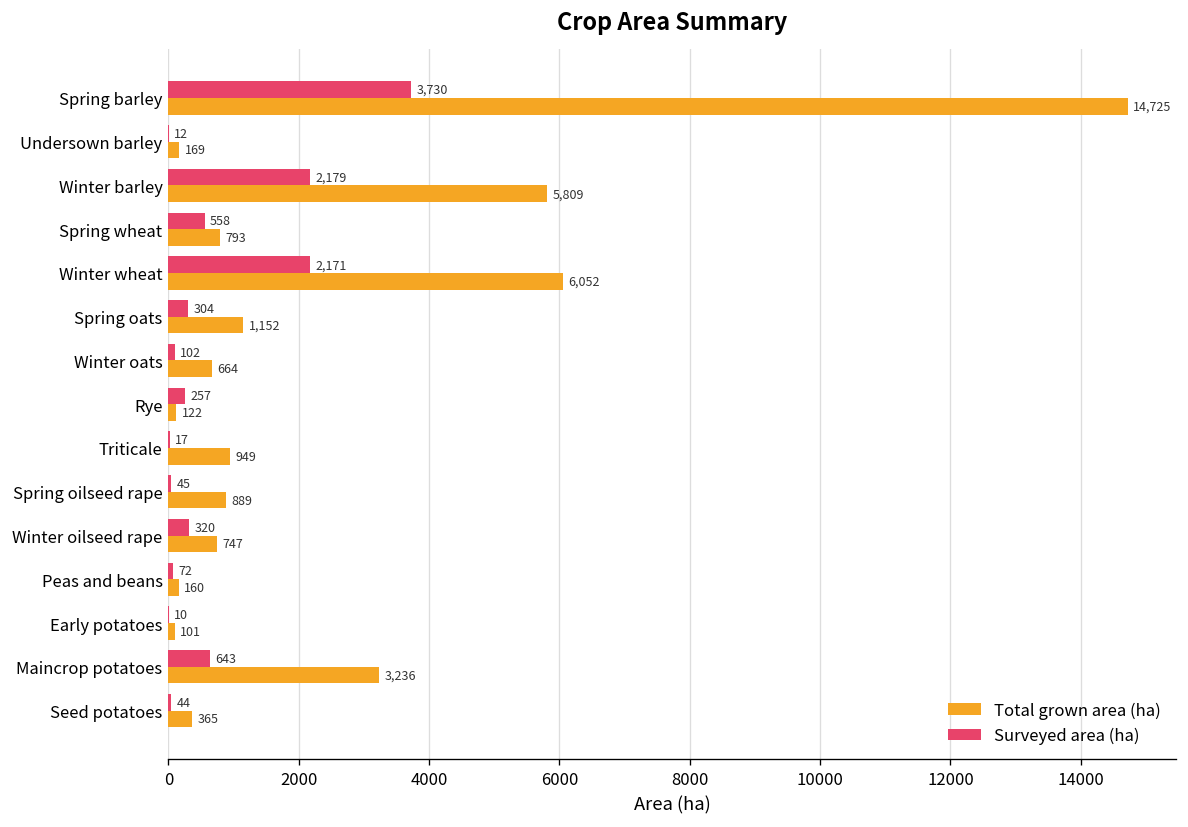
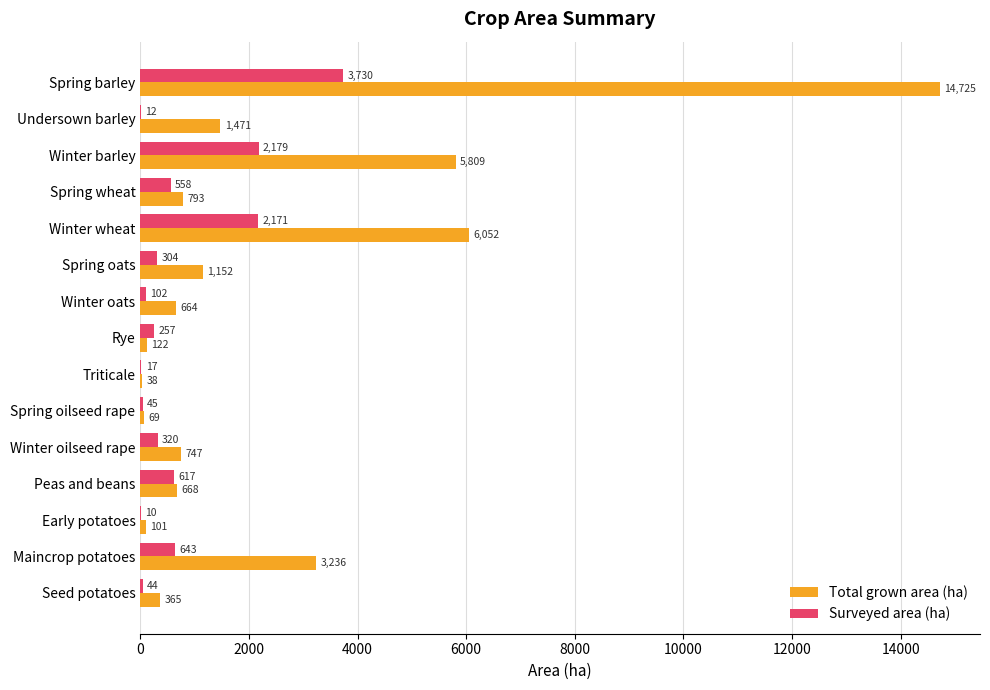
  {
    "Total grown area (ha)": {
      "Spring barley": "14,725",
-     "Undersown barley": "169",
+     "Undersown barley": "1,471",
      "Winter barley": "5,809",
      "Spring wheat": "793",
      "Winter wheat": "6,052",
      "Spring oats": "1,152",
      "Winter oats": "664",
      "Rye": "122",
-     "Triticale": "949",
-     "Spring oilseed rape": "889",
+     "Triticale": "38",
+     "Spring oilseed rape": "69",
      "Winter oilseed rape": "747",
-     "Peas and beans": "160",
+     "Peas and beans": "668",
      "Early potatoes": "101",
      "Maincrop potatoes": "3,236",
      "Seed potatoes": "365"
    },
    "Surveyed area (ha)": {
      "Spring barley": "3,730",
      "Undersown barley": "12",
      "Winter barley": "2,179",
      "Spring wheat": "558",
      "Winter wheat": "2,171",
      "Spring oats": "304",
      "Winter oats": "102",
      "Rye": "257",
      "Triticale": "17",
      "Spring oilseed rape": "45",
      "Winter oilseed rape": "320",
-     "Peas and beans": "72",
+     "Peas and beans": "617",
      "Early potatoes": "10",
      "Maincrop potatoes": "643",
      "Seed potatoes": "44"
    }
  }
